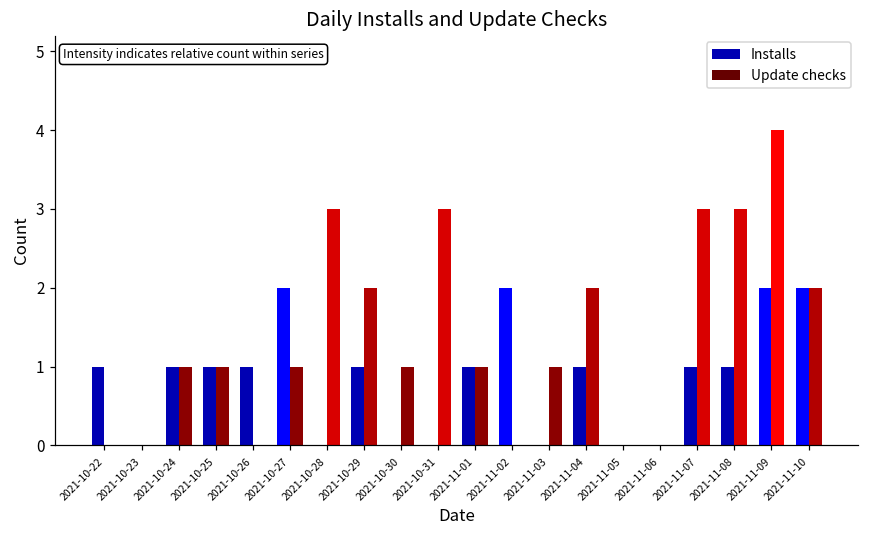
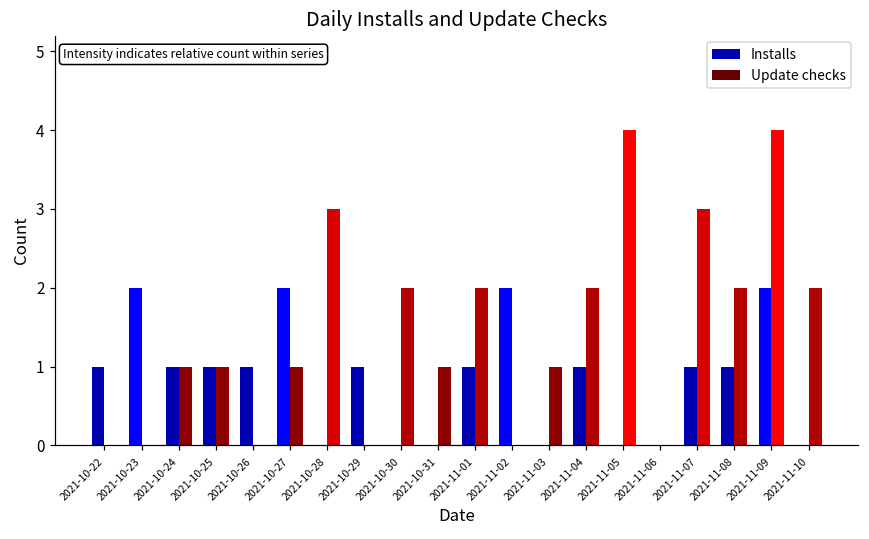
  {
    "Installs": {
      "2021-10-22": 1,
-     "2021-10-23": 0,
+     "2021-10-23": 2,
      "2021-10-24": 1,
      "2021-10-25": 1,
      "2021-10-26": 1,
      "2021-10-27": 2,
      "2021-10-28": 0,
      "2021-10-29": 1,
      "2021-10-30": 0,
      "2021-10-31": 0,
      "2021-11-01": 1,
      "2021-11-02": 2,
      "2021-11-03": 0,
      "2021-11-04": 1,
      "2021-11-05": 0,
      "2021-11-06": 0,
      "2021-11-07": 1,
      "2021-11-08": 1,
      "2021-11-09": 2,
-     "2021-11-10": 2
+     "2021-11-10": 0
    },
    "Update checks": {
      "2021-10-22": 0,
      "2021-10-23": 0,
      "2021-10-24": 1,
      "2021-10-25": 1,
      "2021-10-26": 0,
      "2021-10-27": 1,
      "2021-10-28": 3,
-     "2021-10-29": 2,
-     "2021-10-30": 1,
-     "2021-10-31": 3,
-     "2021-11-01": 1,
+     "2021-10-29": 0,
+     "2021-10-30": 2,
+     "2021-10-31": 1,
+     "2021-11-01": 2,
      "2021-11-02": 0,
      "2021-11-03": 1,
      "2021-11-04": 2,
-     "2021-11-05": 0,
+     "2021-11-05": 4,
      "2021-11-06": 0,
      "2021-11-07": 3,
-     "2021-11-08": 3,
+     "2021-11-08": 2,
      "2021-11-09": 4,
      "2021-11-10": 2
    }
  }
